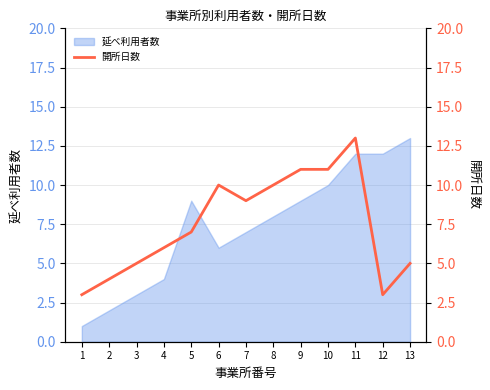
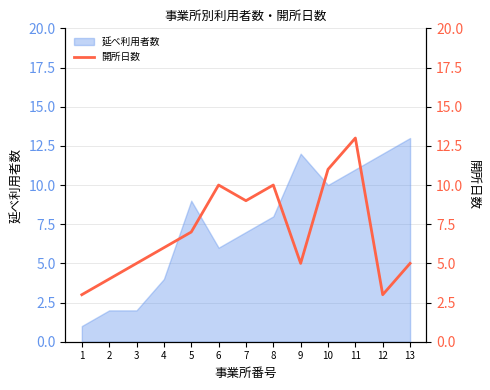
  {
    "延べ利用者数": {
      "1": 1,
      "2": 2,
-     "3": 3,
+     "3": 2,
      "4": 4,
      "5": 9,
      "6": 6,
      "7": 7,
      "8": 8,
-     "9": 9,
+     "9": 12,
      "10": 10,
-     "11": 12,
+     "11": 11,
      "12": 12,
      "13": 13
    },
    "開所日数": {
      "1": 3,
      "2": 4,
      "3": 5,
      "4": 6,
      "5": 7,
      "6": 10,
      "7": 9,
      "8": 10,
-     "9": 11,
+     "9": 5,
      "10": 11,
      "11": 13,
      "12": 3,
      "13": 5
    }
  }
